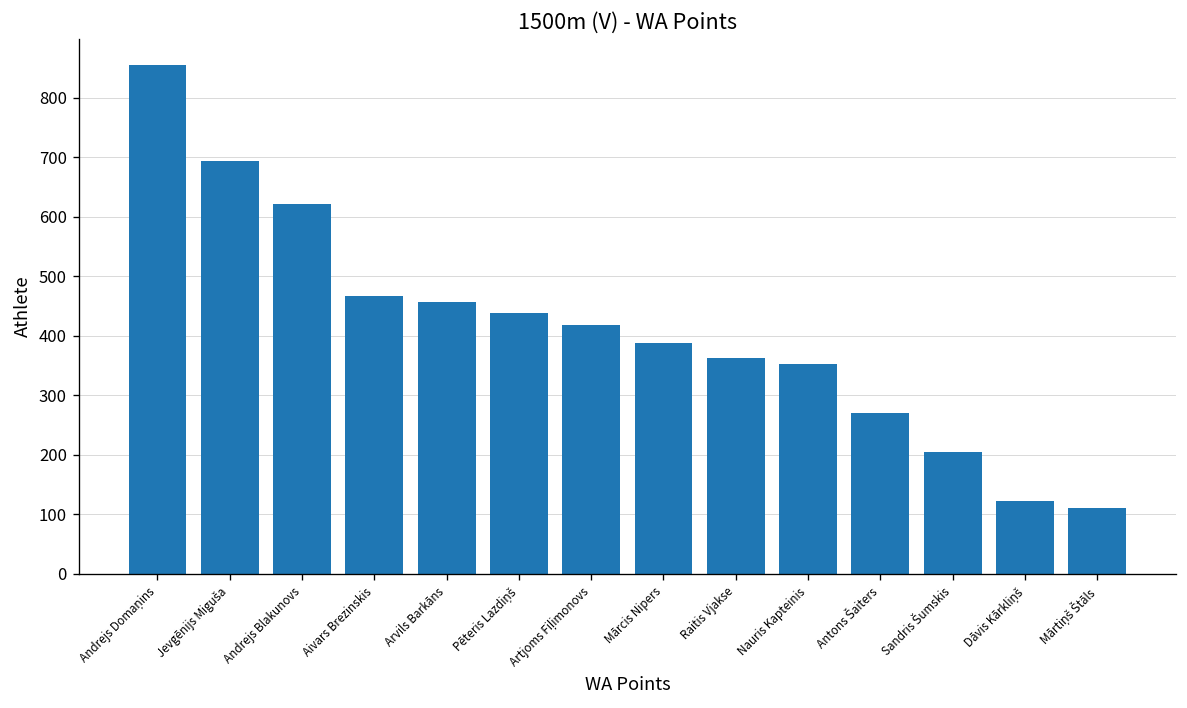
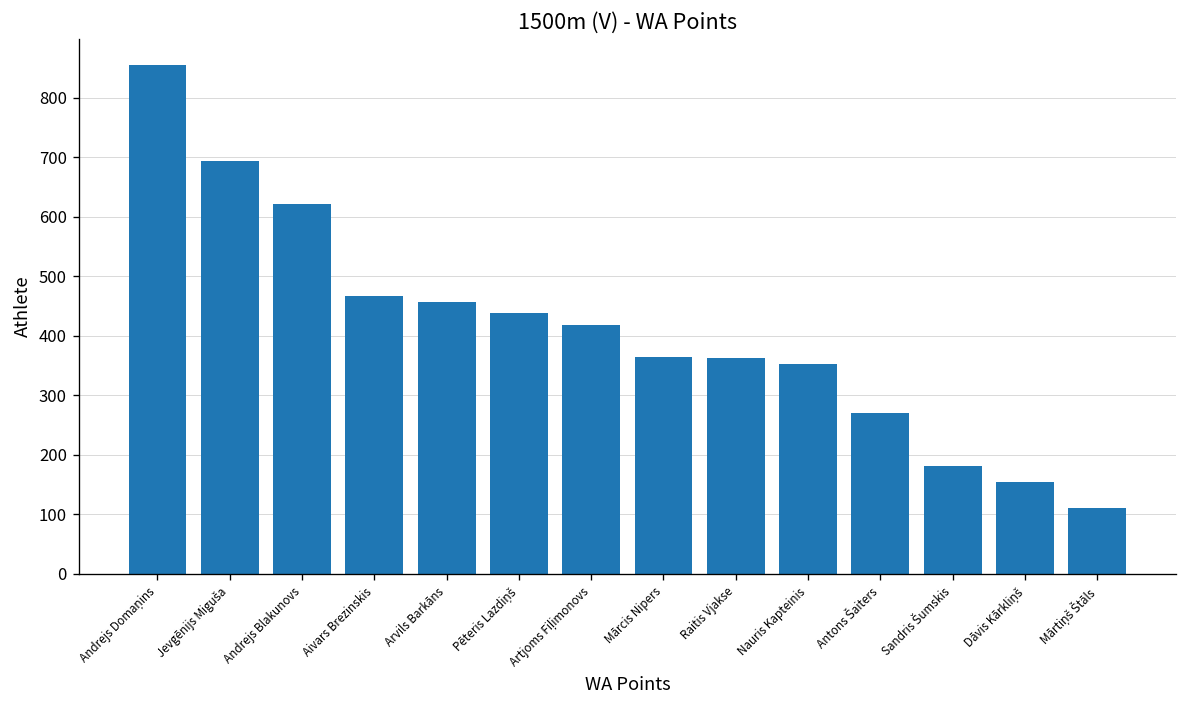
  {
    "Andrejs Domaņins": 860,
    "Jevgēnijs Miguša": 690,
    "Andrejs Blakunovs": 620,
    "Aivars Brezinskis": 470,
    "Arvils Barkāns": 460,
    "Pēteris Lazdiņš": 440,
    "Artjoms Fiļimonovs": 420,
-   "Mārcis Nipers": 390,
+   "Mārcis Nipers": 370,
    "Raitis Vjakse": 360,
    "Nauris Kapteinis": 350,
    "Antons Šaiters": 270,
-   "Sandris Šumskis": 210,
-   "Dāvis Kārkliņš": 120,
+   "Sandris Šumskis": 180,
+   "Dāvis Kārkliņš": 160,
    "Mārtiņš Štāls": 110
  }
